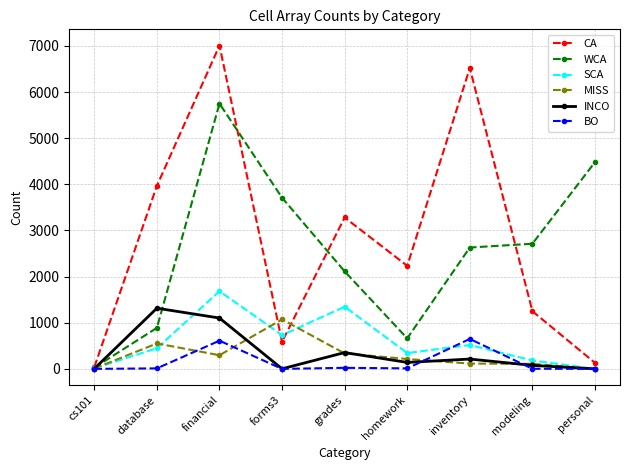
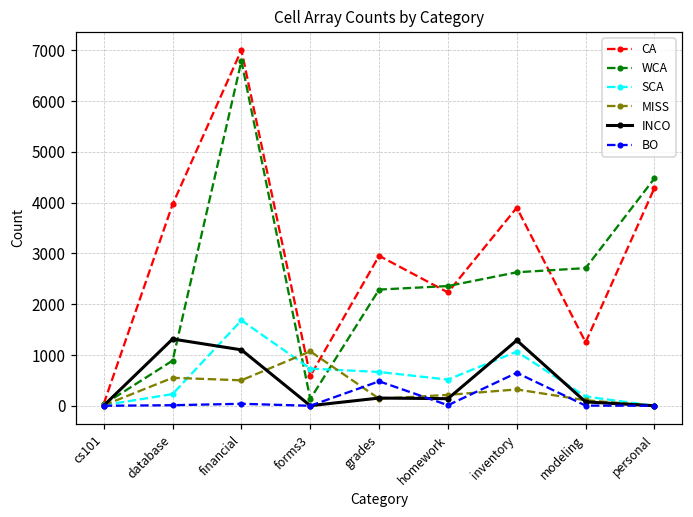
  {
    "CA": {
      "database": 4000,
      "financial": 7000,
      "forms3": 600,
-     "grades": 3300,
+     "grades": 3000,
      "homework": 2200,
-     "inventory": 6500,
+     "inventory": 3900,
      "modeling": 1300,
-     "personal": 100
+     "personal": 4300
    },
    "WCA": {
      "database": 900,
-     "financial": 5700,
-     "forms3": 3700,
-     "grades": 2100,
-     "homework": 700,
+     "financial": 6800,
+     "forms3": 100,
+     "grades": 2300,
+     "homework": 2400,
      "inventory": 2600,
      "modeling": 2700,
      "personal": 4500
    },
    "SCA": {
-     "database": 400,
+     "database": 200,
      "financial": 1700,
      "forms3": 700,
-     "grades": 1300,
-     "homework": 300,
-     "inventory": 500,
+     "grades": 700,
+     "homework": 500,
+     "inventory": 1100,
      "modeling": 200
    },
    "MISS": {
      "database": 600,
-     "financial": 300,
+     "financial": 500,
      "forms3": 1100,
-     "grades": 300,
+     "grades": 100,
      "homework": 200,
-     "inventory": 100
+     "inventory": 300
    },
    "INCO": {
      "database": 1300,
      "financial": 1100,
-     "grades": 400,
+     "grades": 200,
      "homework": 100,
-     "inventory": 200
+     "inventory": 1300
    },
    "BO": {
      "database": 0,
-     "financial": 600,
-     "grades": 0,
+     "financial": 0,
+     "grades": 500,
      "homework": 0,
      "inventory": 600,
      "modeling": 0
    }
  }
